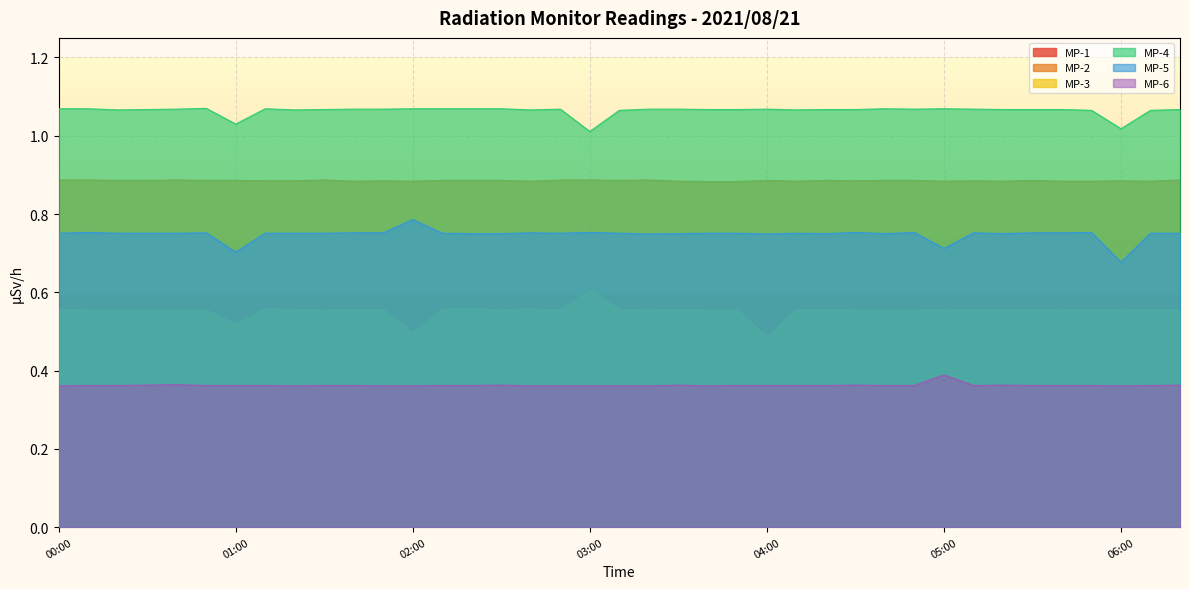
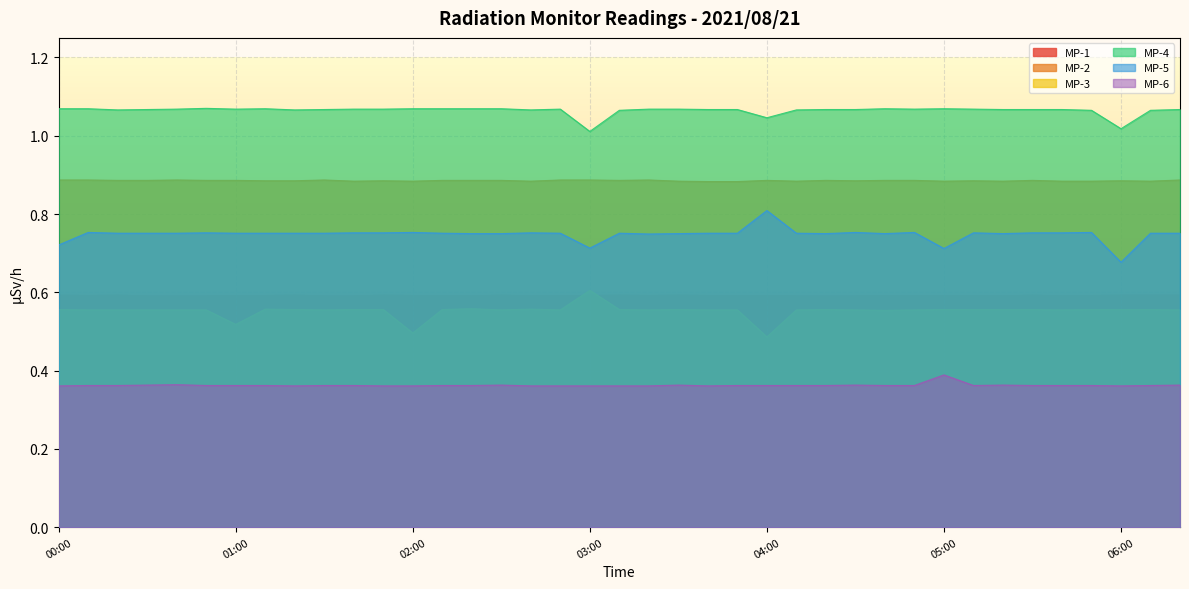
  {
    "MP-3": {
      "00:00": 0.56,
      "01:00": 0.52,
      "02:00": 0.50,
      "03:00": 0.61,
      "04:00": 0.49,
      "05:00": 0.56,
      "06:00": 0.56
    },
    "MP-4": {
      "00:00": 1.07,
-     "01:00": 1.03,
+     "01:00": 1.07,
      "02:00": 1.07,
      "03:00": 1.01,
-     "04:00": 1.07,
+     "04:00": 1.05,
      "05:00": 1.07,
      "06:00": 1.02
    },
    "MP-5": {
-     "00:00": 0.75,
-     "01:00": 0.70,
-     "02:00": 0.79,
-     "03:00": 0.75,
-     "04:00": 0.75,
+     "00:00": 0.72,
+     "01:00": 0.75,
+     "02:00": 0.75,
+     "03:00": 0.71,
+     "04:00": 0.81,
      "05:00": 0.71,
      "06:00": 0.68
    },
    "MP-6": {
      "00:00": 0.36,
      "01:00": 0.36,
      "02:00": 0.36,
      "03:00": 0.36,
      "04:00": 0.36,
      "05:00": 0.39,
      "06:00": 0.36
    }
  }
